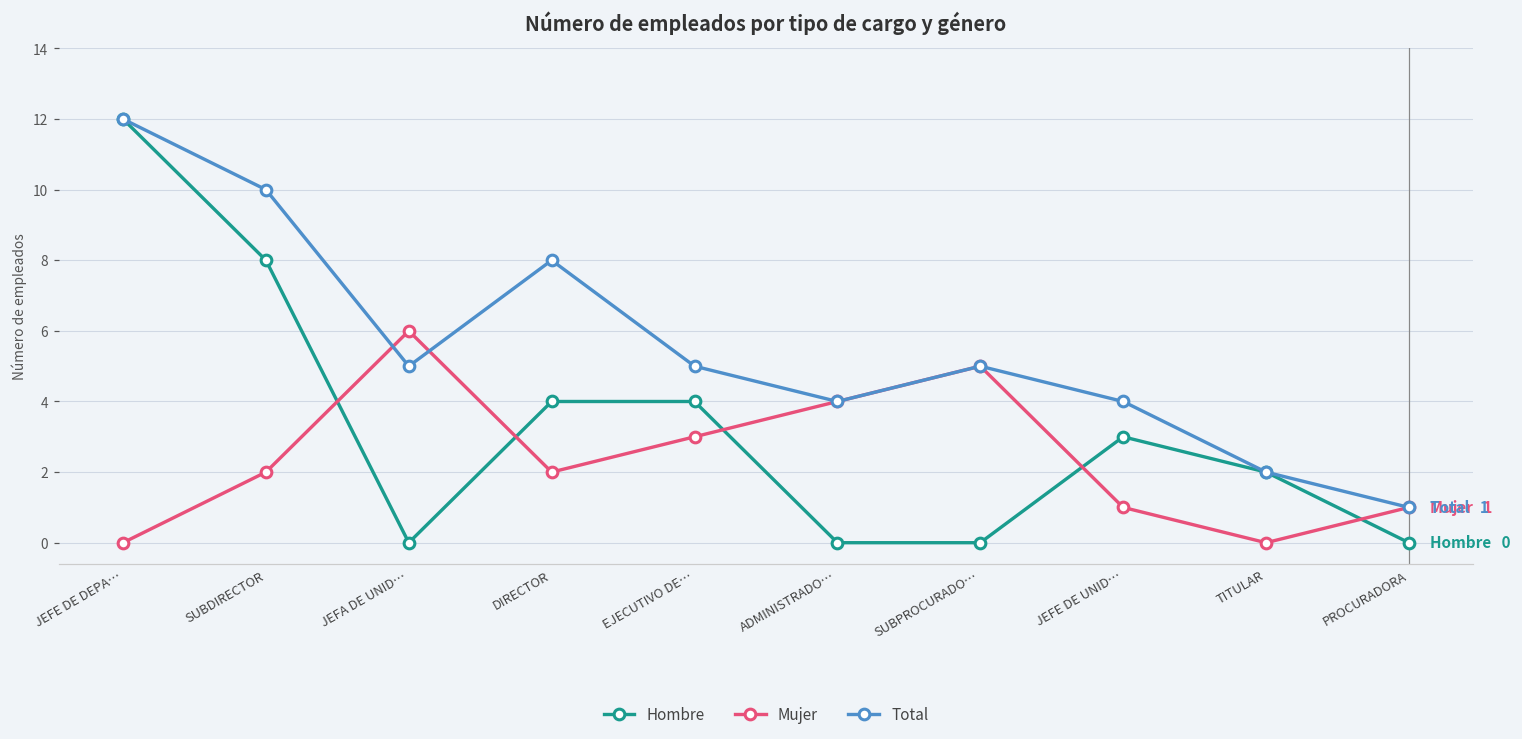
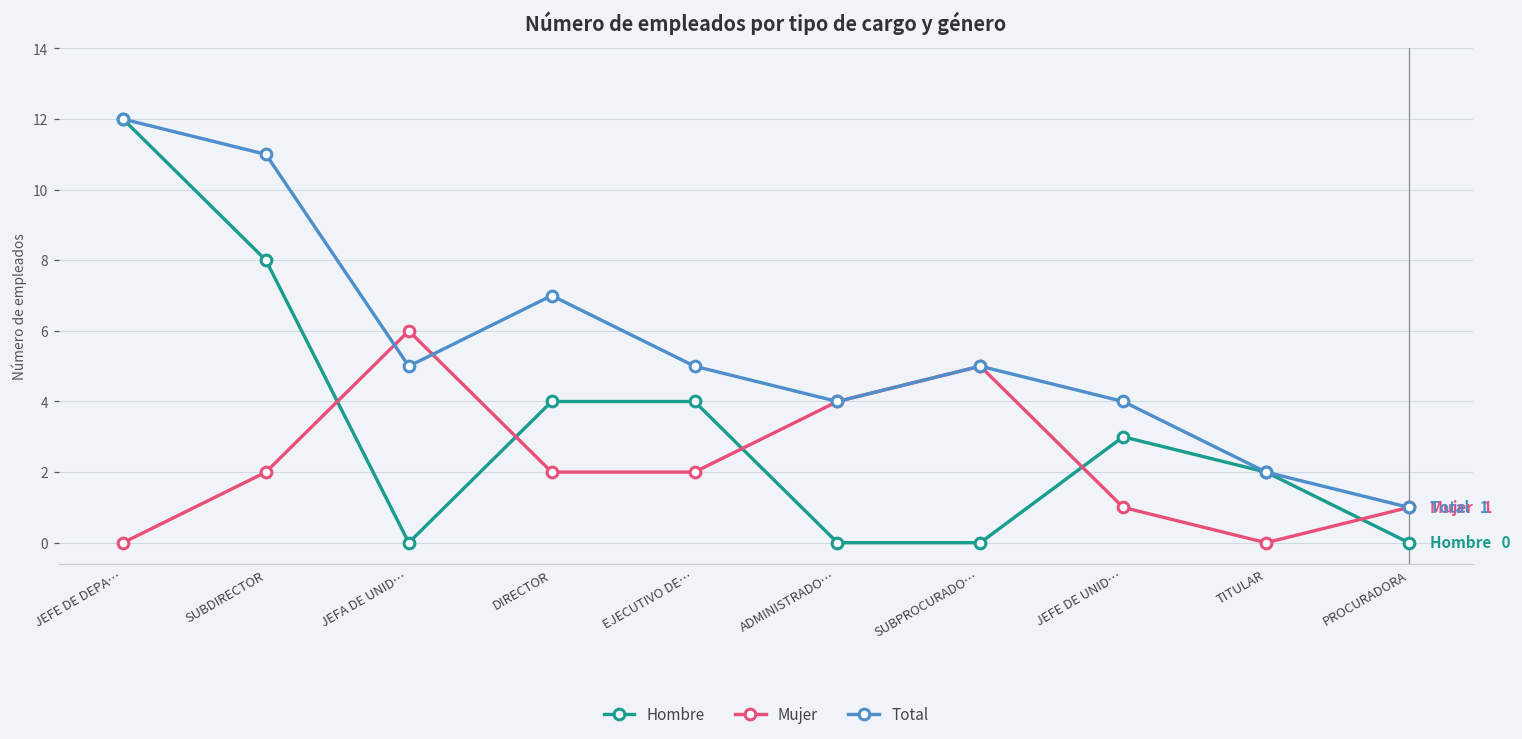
  {
    "Hombre": {
      "PROCURADORA": 0
    },
    "Mujer": {
      "JEFE DE DEPA…": 0,
      "SUBDIRECTOR": 2,
      "JEFA DE UNID…": 6,
      "DIRECTOR": 2,
-     "EJECUTIVO DE…": 3,
+     "EJECUTIVO DE…": 2,
      "JEFE DE UNID…": 1,
      "TITULAR": 0
    },
    "Total": {
-     "SUBDIRECTOR": 10,
+     "SUBDIRECTOR": 11,
      "JEFA DE UNID…": 5,
-     "DIRECTOR": 8,
+     "DIRECTOR": 7,
      "EJECUTIVO DE…": 5,
      "JEFE DE UNID…": 4
    }
  }
